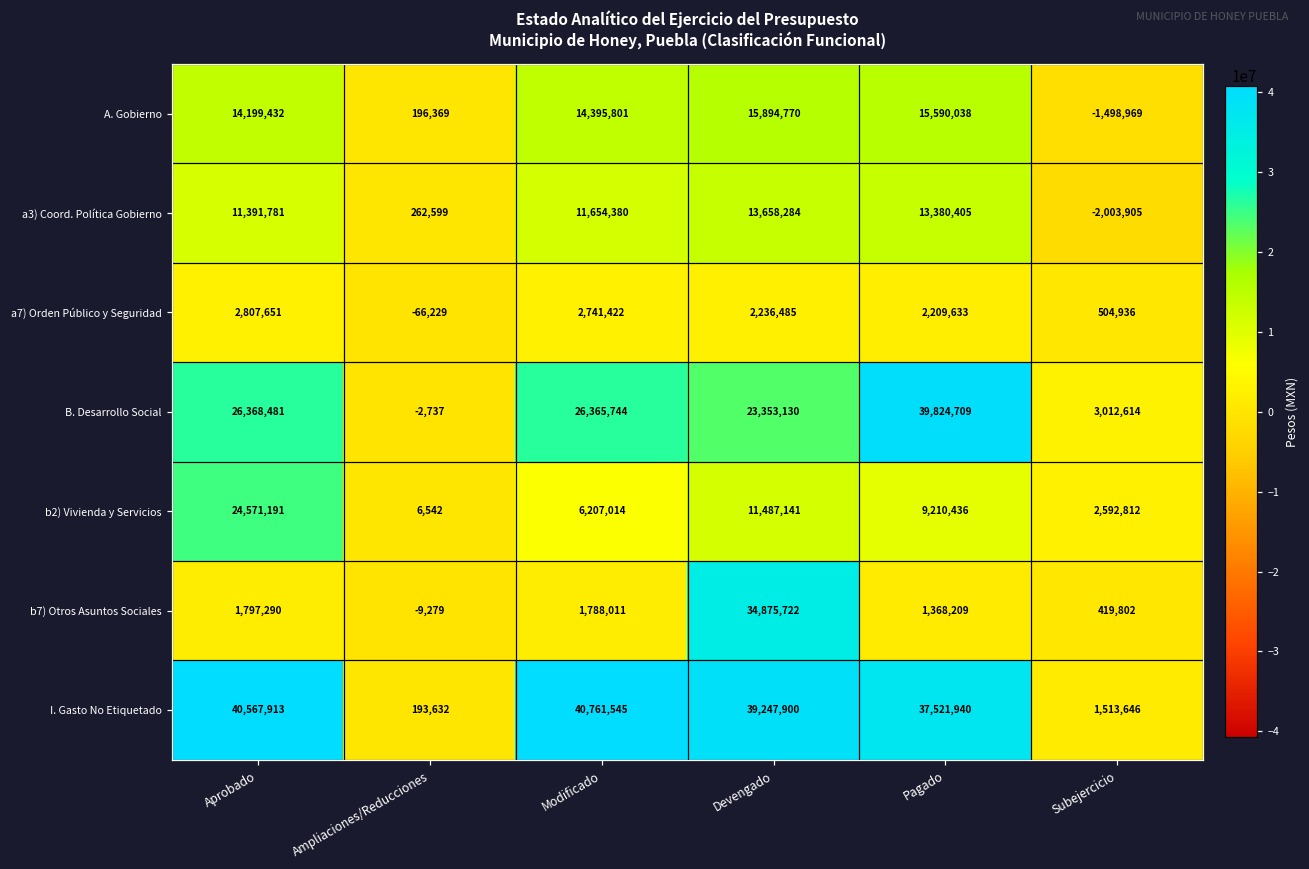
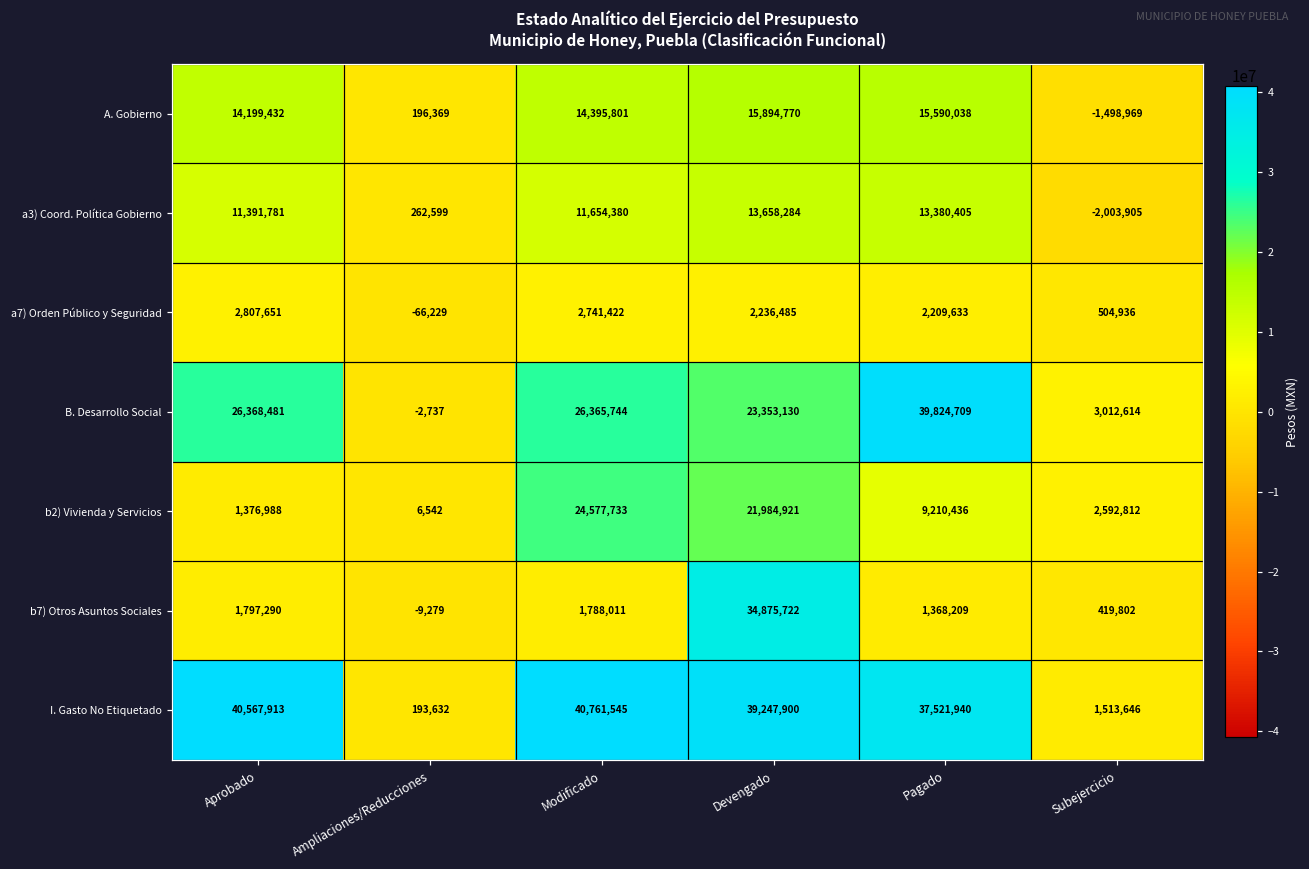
  {
    "A. Gobierno": {
      "Aprobado": "14,199,432",
      "Ampliaciones/Reducciones": "196,369",
      "Modificado": "14,395,801",
      "Devengado": "15,894,770",
      "Pagado": "15,590,038",
      "Subejercicio": "-1,498,969"
    },
    "a3) Coord. Política Gobierno": {
      "Aprobado": "11,391,781",
      "Ampliaciones/Reducciones": "262,599",
      "Modificado": "11,654,380",
      "Devengado": "13,658,284",
      "Pagado": "13,380,405",
      "Subejercicio": "-2,003,905"
    },
    "a7) Orden Público y Seguridad": {
      "Aprobado": "2,807,651",
      "Ampliaciones/Reducciones": "-66,229",
      "Modificado": "2,741,422",
      "Devengado": "2,236,485",
      "Pagado": "2,209,633",
      "Subejercicio": "504,936"
    },
    "B. Desarrollo Social": {
      "Aprobado": "26,368,481",
      "Ampliaciones/Reducciones": "-2,737",
      "Modificado": "26,365,744",
      "Devengado": "23,353,130",
      "Pagado": "39,824,709",
      "Subejercicio": "3,012,614"
    },
    "b2) Vivienda y Servicios": {
-     "Aprobado": "24,571,191",
+     "Aprobado": "1,376,988",
      "Ampliaciones/Reducciones": "6,542",
-     "Modificado": "6,207,014",
-     "Devengado": "11,487,141",
+     "Modificado": "24,577,733",
+     "Devengado": "21,984,921",
      "Pagado": "9,210,436",
      "Subejercicio": "2,592,812"
    },
    "b7) Otros Asuntos Sociales": {
      "Aprobado": "1,797,290",
      "Ampliaciones/Reducciones": "-9,279",
      "Modificado": "1,788,011",
      "Devengado": "34,875,722",
      "Pagado": "1,368,209",
      "Subejercicio": "419,802"
    },
    "I. Gasto No Etiquetado": {
      "Aprobado": "40,567,913",
      "Ampliaciones/Reducciones": "193,632",
      "Modificado": "40,761,545",
      "Devengado": "39,247,900",
      "Pagado": "37,521,940",
      "Subejercicio": "1,513,646"
    }
  }
